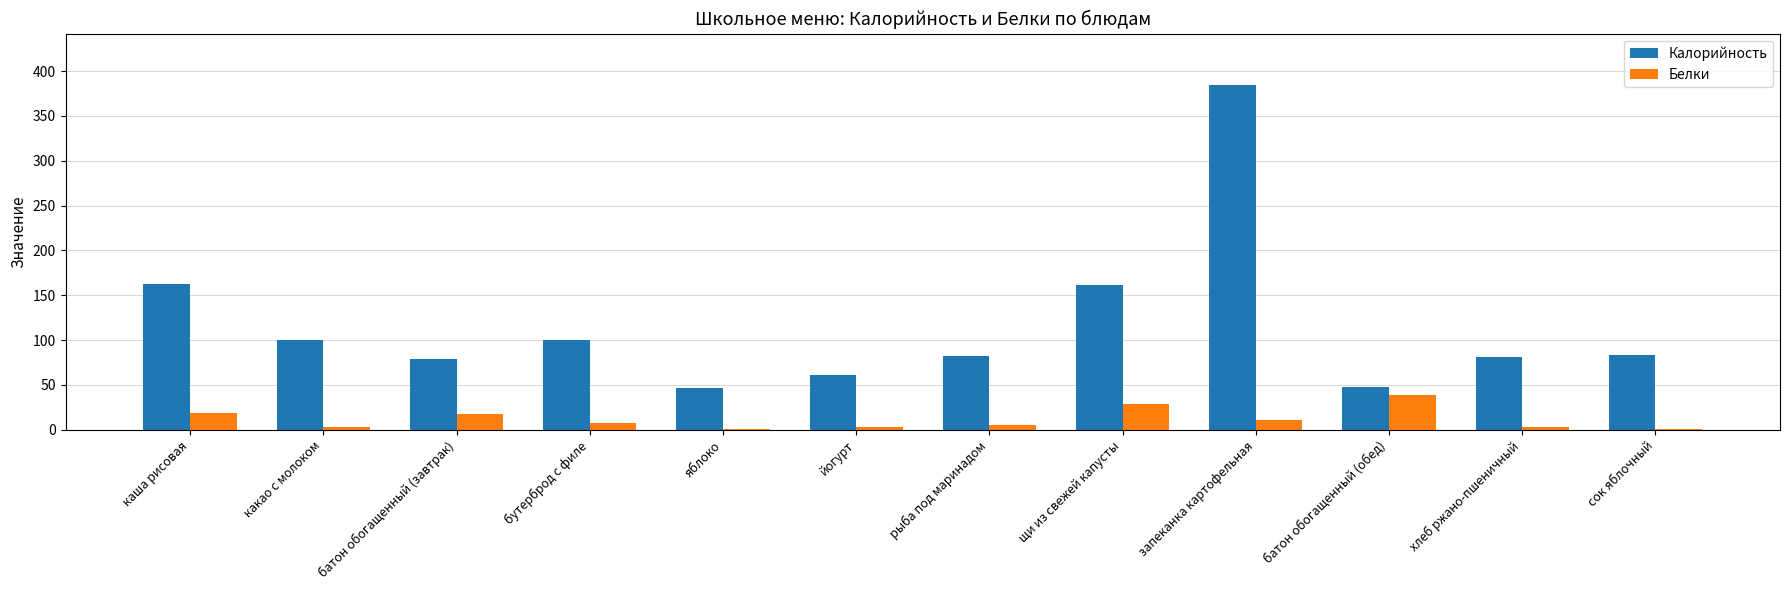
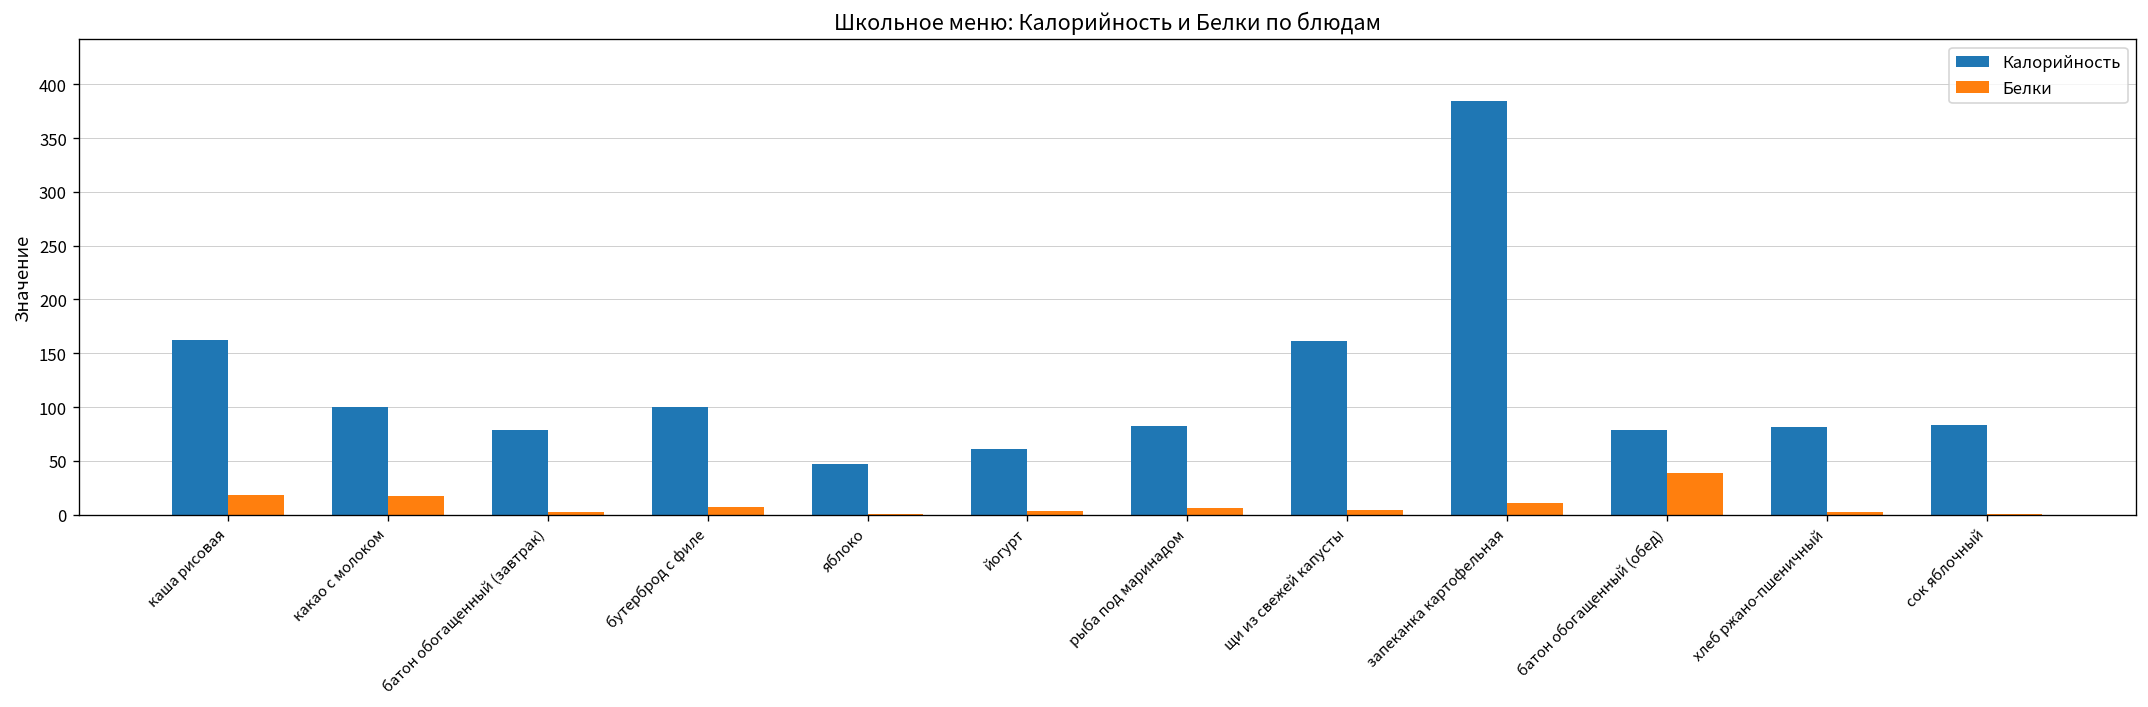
  {
    "Калорийность": {
      "каша рисовая": 160,
      "какао с молоком": 100,
      "батон обогащенный (завтрак)": 80,
      "бутерброд с филе": 100,
      "яблоко": 50,
      "йогурт": 60,
      "рыба под маринадом": 80,
      "щи из свежей капусты": 160,
      "запеканка картофельная": 380,
-     "батон обогащенный (обед)": 50,
+     "батон обогащенный (обед)": 80,
      "хлеб ржано-пшеничный": 80,
      "сок яблочный": 80
    },
    "Белки": {
      "каша рисовая": 20,
-     "какао с молоком": 0,
-     "батон обогащенный (завтрак)": 20,
+     "какао с молоком": 20,
+     "батон обогащенный (завтрак)": 0,
      "бутерброд с филе": 10,
      "йогурт": 0,
      "рыба под маринадом": 10,
-     "щи из свежей капусты": 30,
+     "щи из свежей капусты": 0,
      "запеканка картофельная": 10,
      "батон обогащенный (обед)": 40
    }
  }
